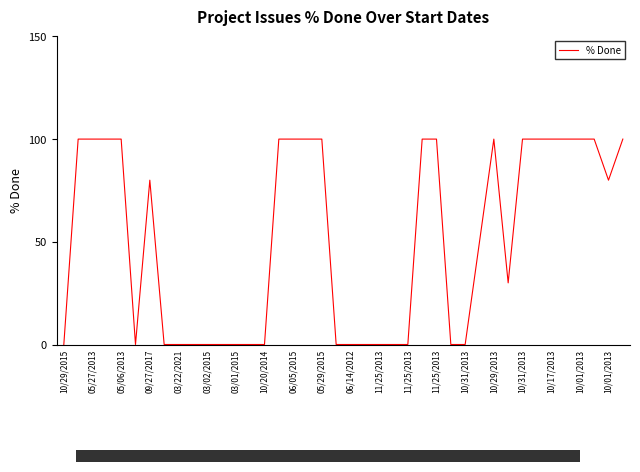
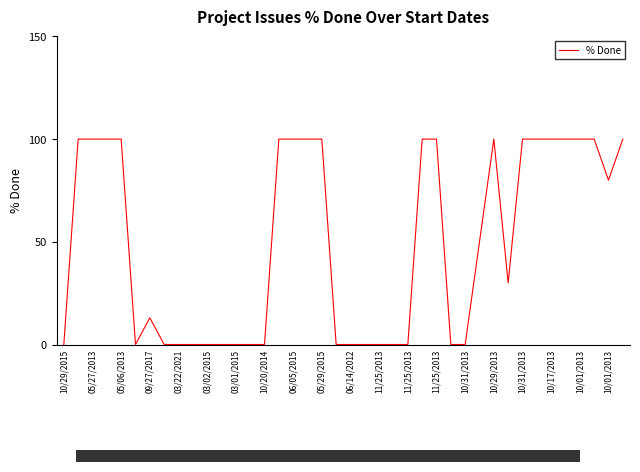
  {
    "10/29/2015": 0,
    "05/27/2013": 100,
    "05/06/2013": 100,
-   "09/27/2017": 80,
+   "09/27/2017": 13,
    "03/22/2021": 0,
    "03/02/2015": 0,
    "10/20/2014": 0,
    "06/05/2015": 100,
    "05/29/2015": 100,
    "06/14/2012": 0,
    "10/17/2013": 100
  }
